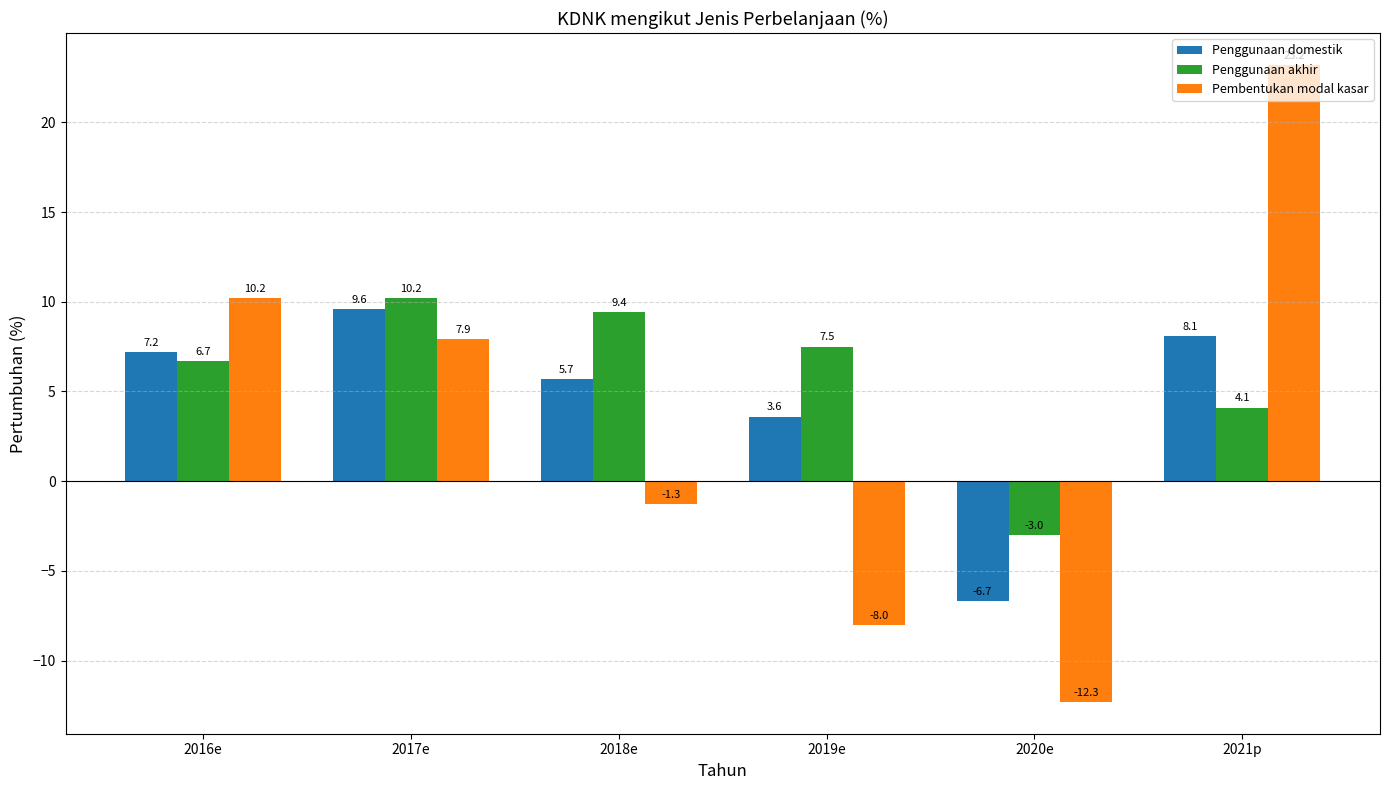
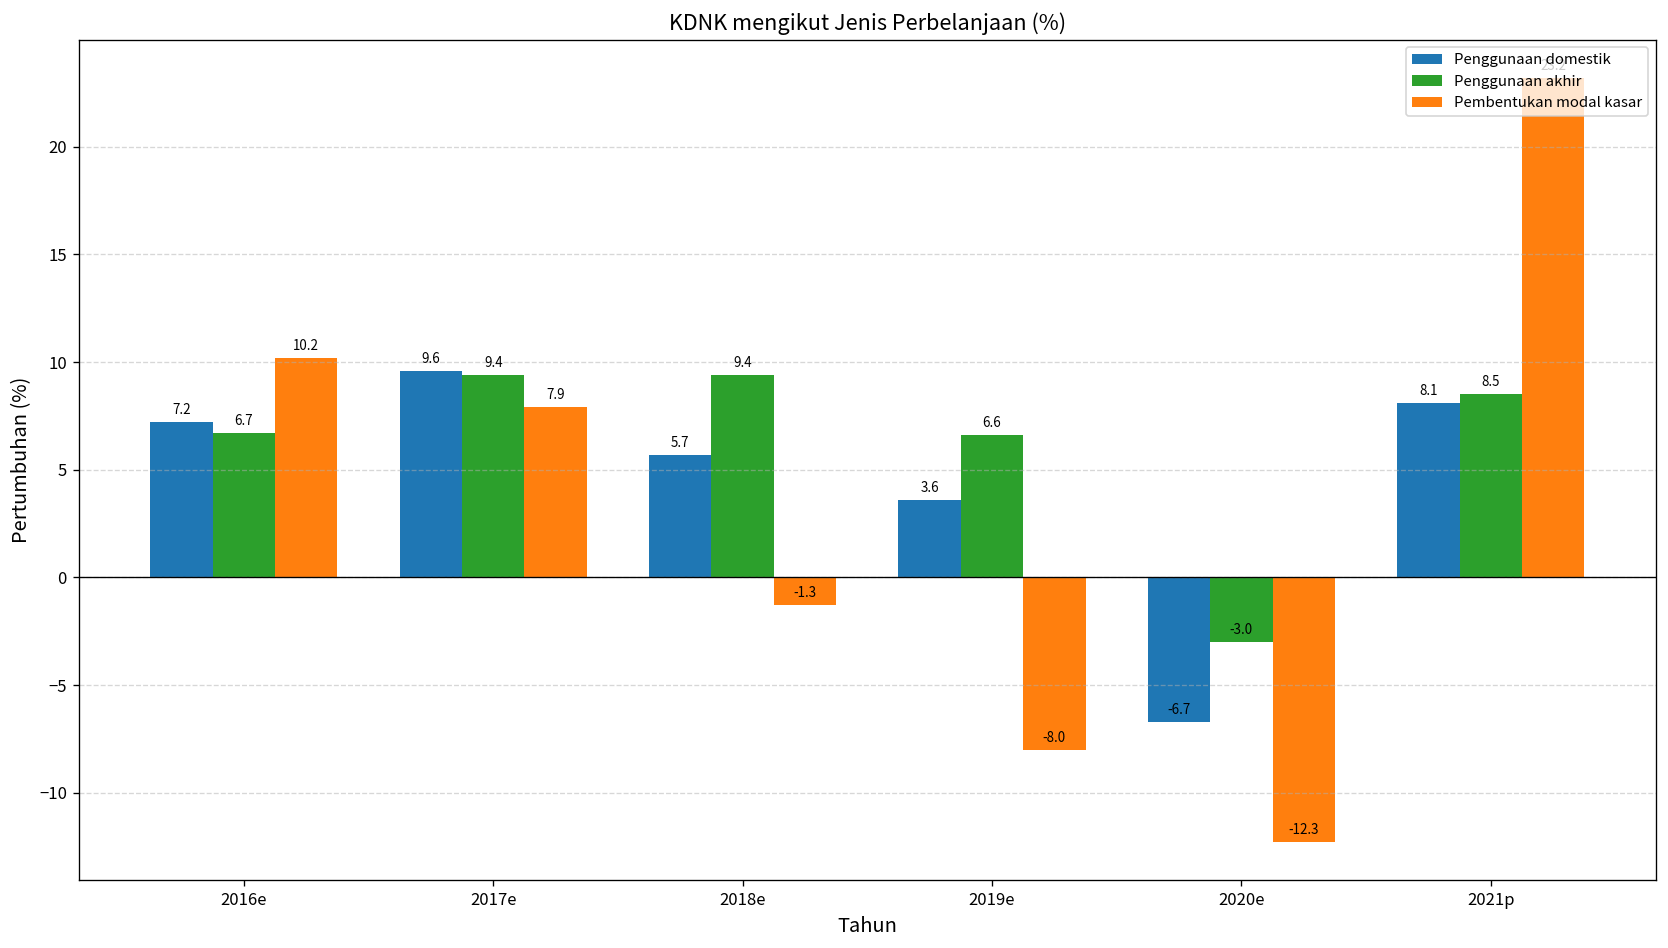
  {
    "Penggunaan domestik": {
      "2016e": 7.2,
      "2017e": 9.6,
      "2018e": 5.7,
      "2019e": 3.6,
      "2020e": -6.7,
      "2021p": 8.1
    },
    "Penggunaan akhir": {
      "2016e": 6.7,
-     "2017e": 10.2,
+     "2017e": 9.4,
      "2018e": 9.4,
-     "2019e": 7.5,
+     "2019e": 6.6,
      "2020e": -3.0,
-     "2021p": 4.1
+     "2021p": 8.5
    },
    "Pembentukan modal kasar": {
      "2016e": 10.2,
      "2017e": 7.9,
      "2018e": -1.3,
      "2019e": -8.0,
      "2020e": -12.3
    }
  }
